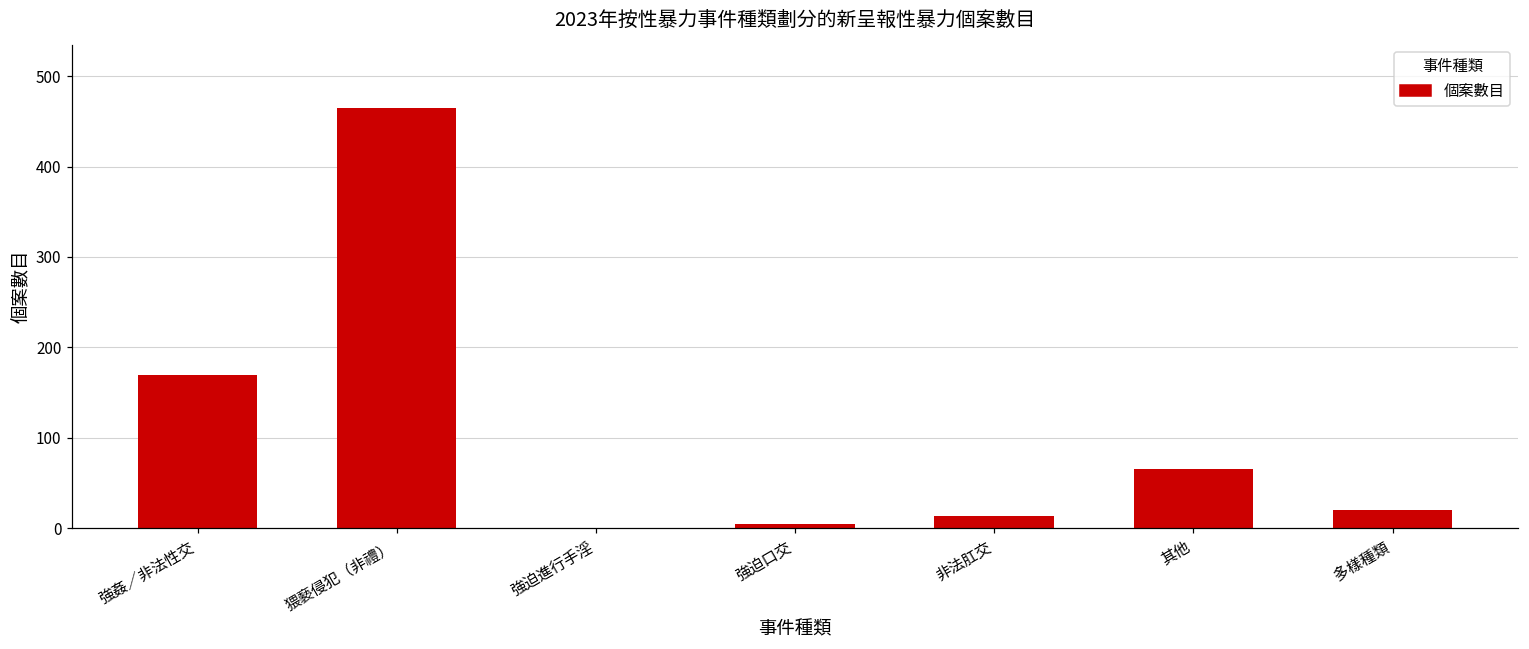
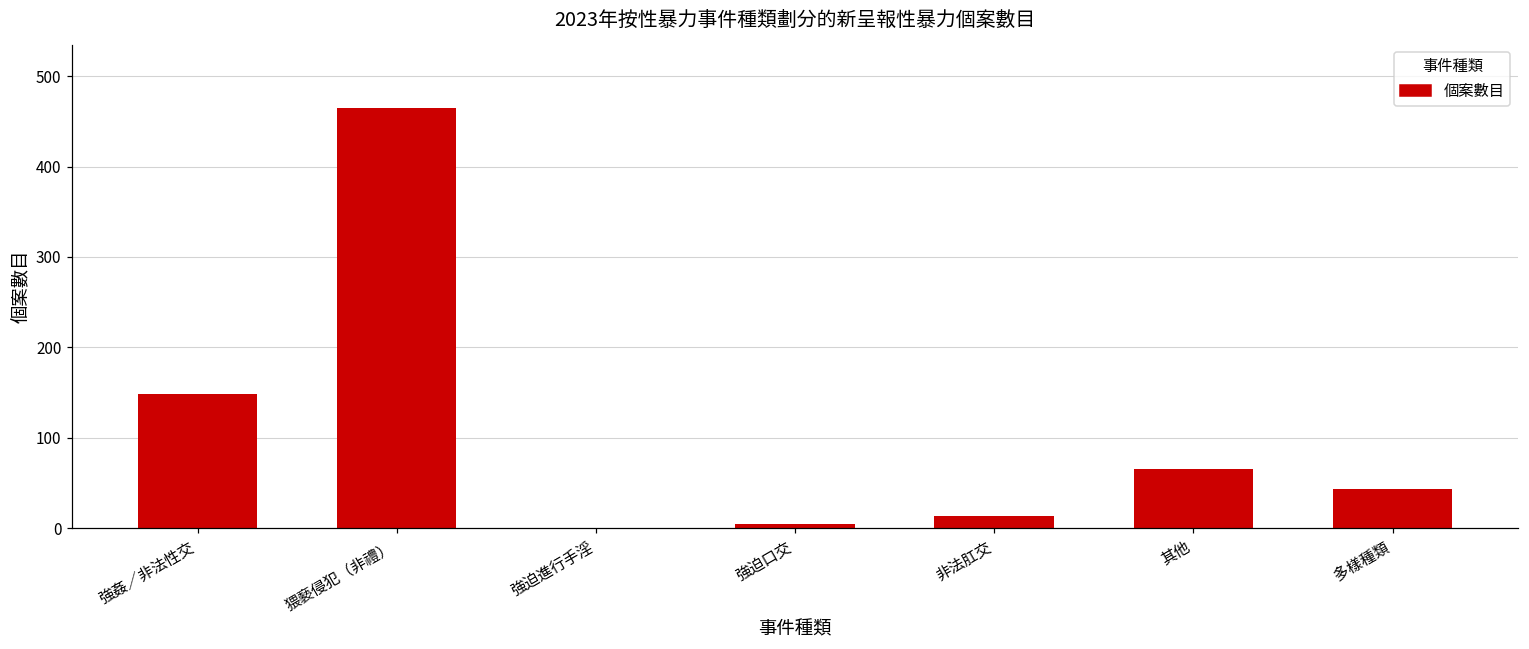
  {
-   "強姦／非法性交": 170,
+   "強姦／非法性交": 150,
    "猥褻侵犯（非禮）": 470,
    "強迫進行手淫": 0,
    "強迫口交": 0,
    "非法肛交": 10,
    "其他": 70,
-   "多樣種類": 20
+   "多樣種類": 40
  }
